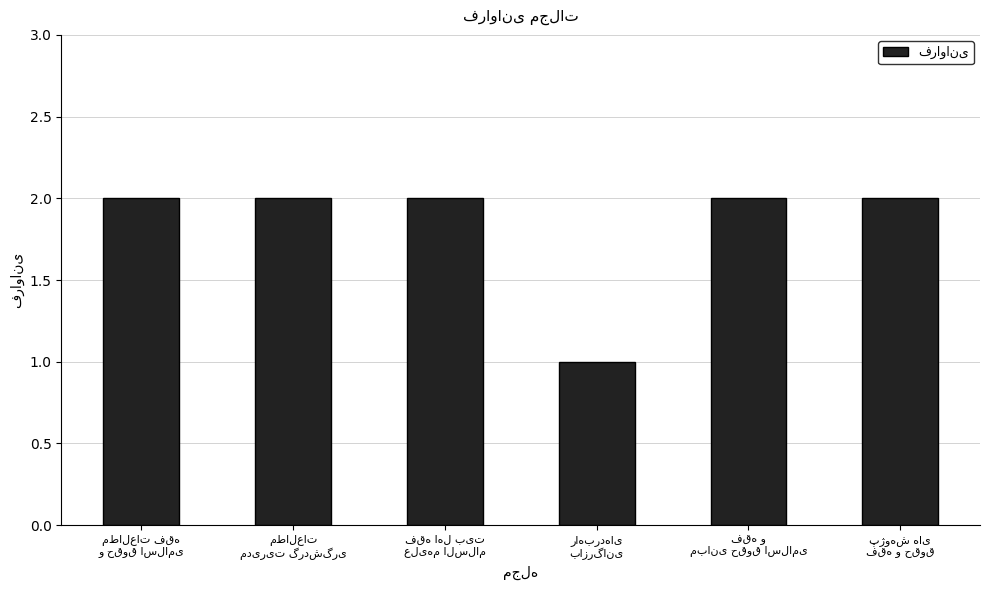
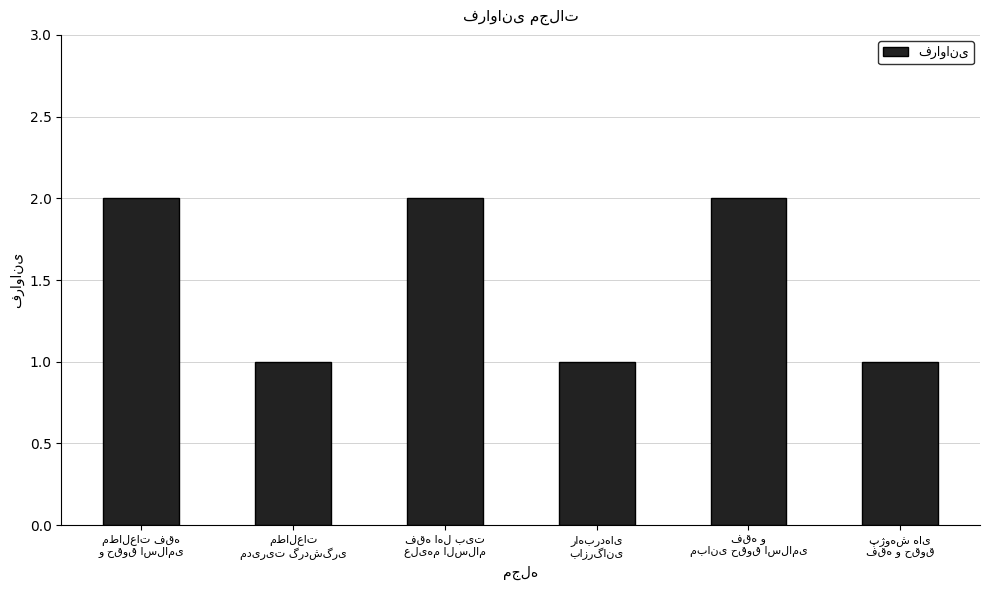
  {
    "مطالعات فقه و حقوق اسلامی": 2,
-   "مطالعات مدیریت گردشگری": 2,
+   "مطالعات مدیریت گردشگری": 1,
    "فقه اهل بیت علیهم السلام": 2,
    "راهبردهای بازرگانی": 1,
    "فقه و مبانی حقوق اسلامی": 2,
-   "پژوهش های فقه و حقوق": 2
+   "پژوهش های فقه و حقوق": 1
  }
